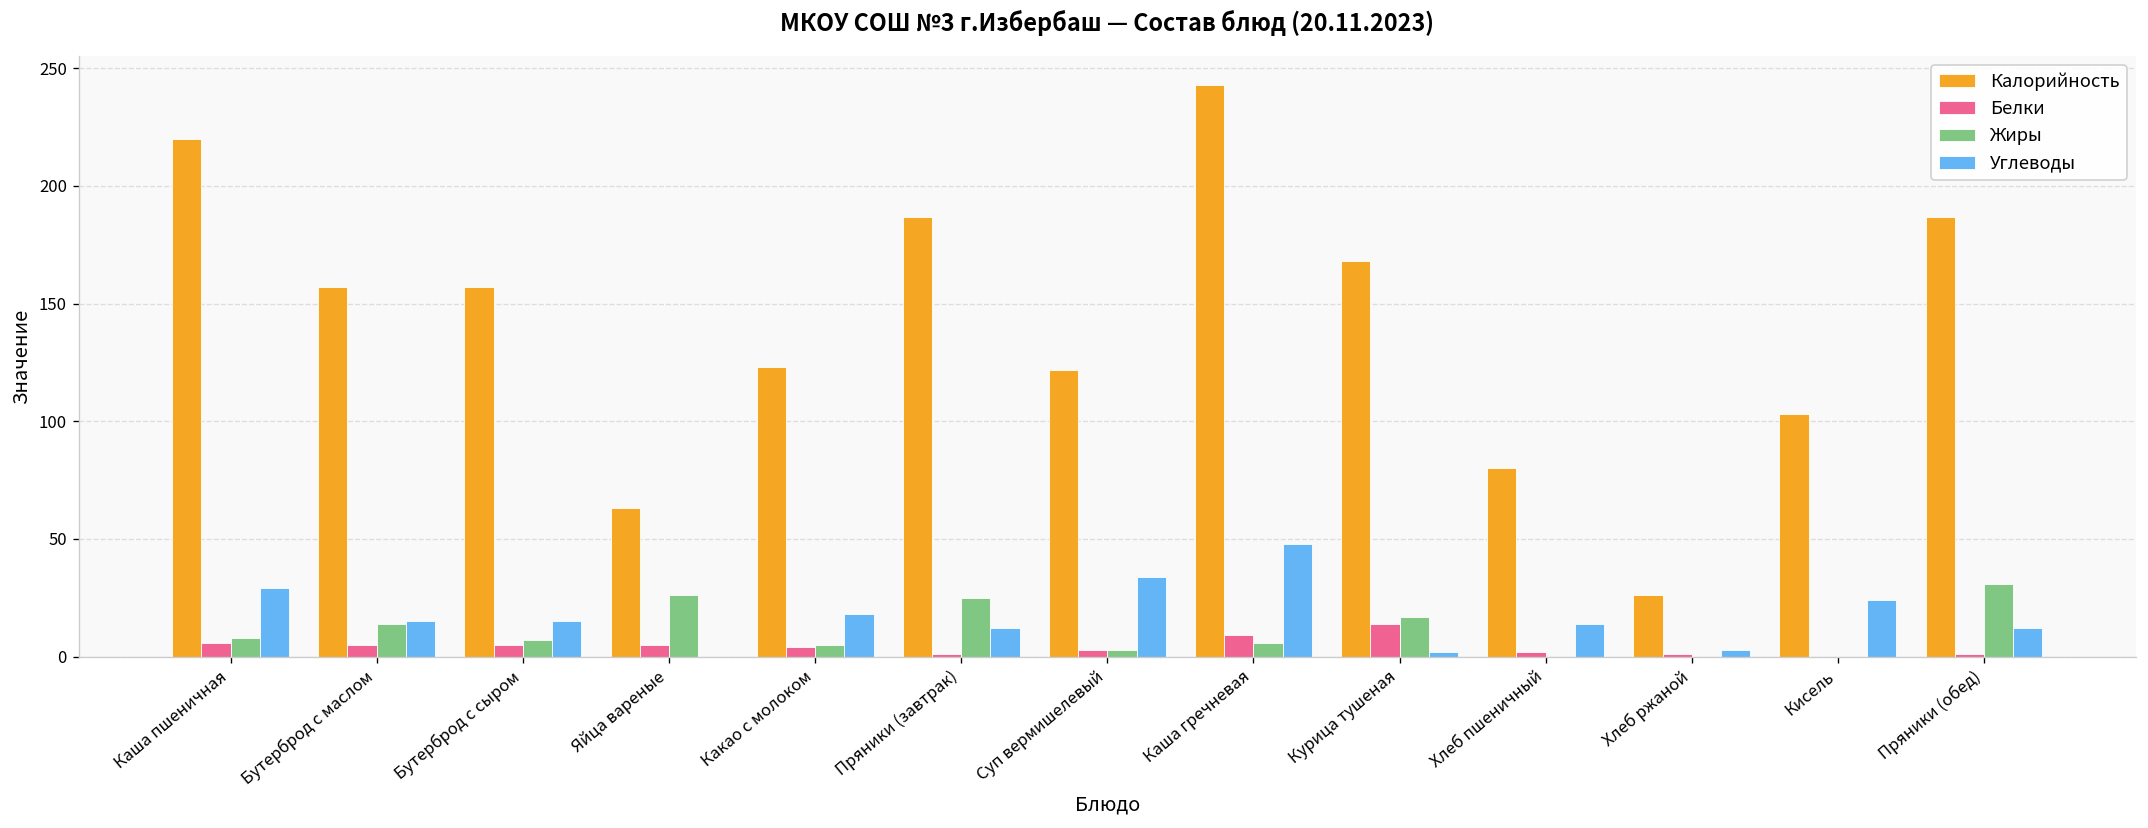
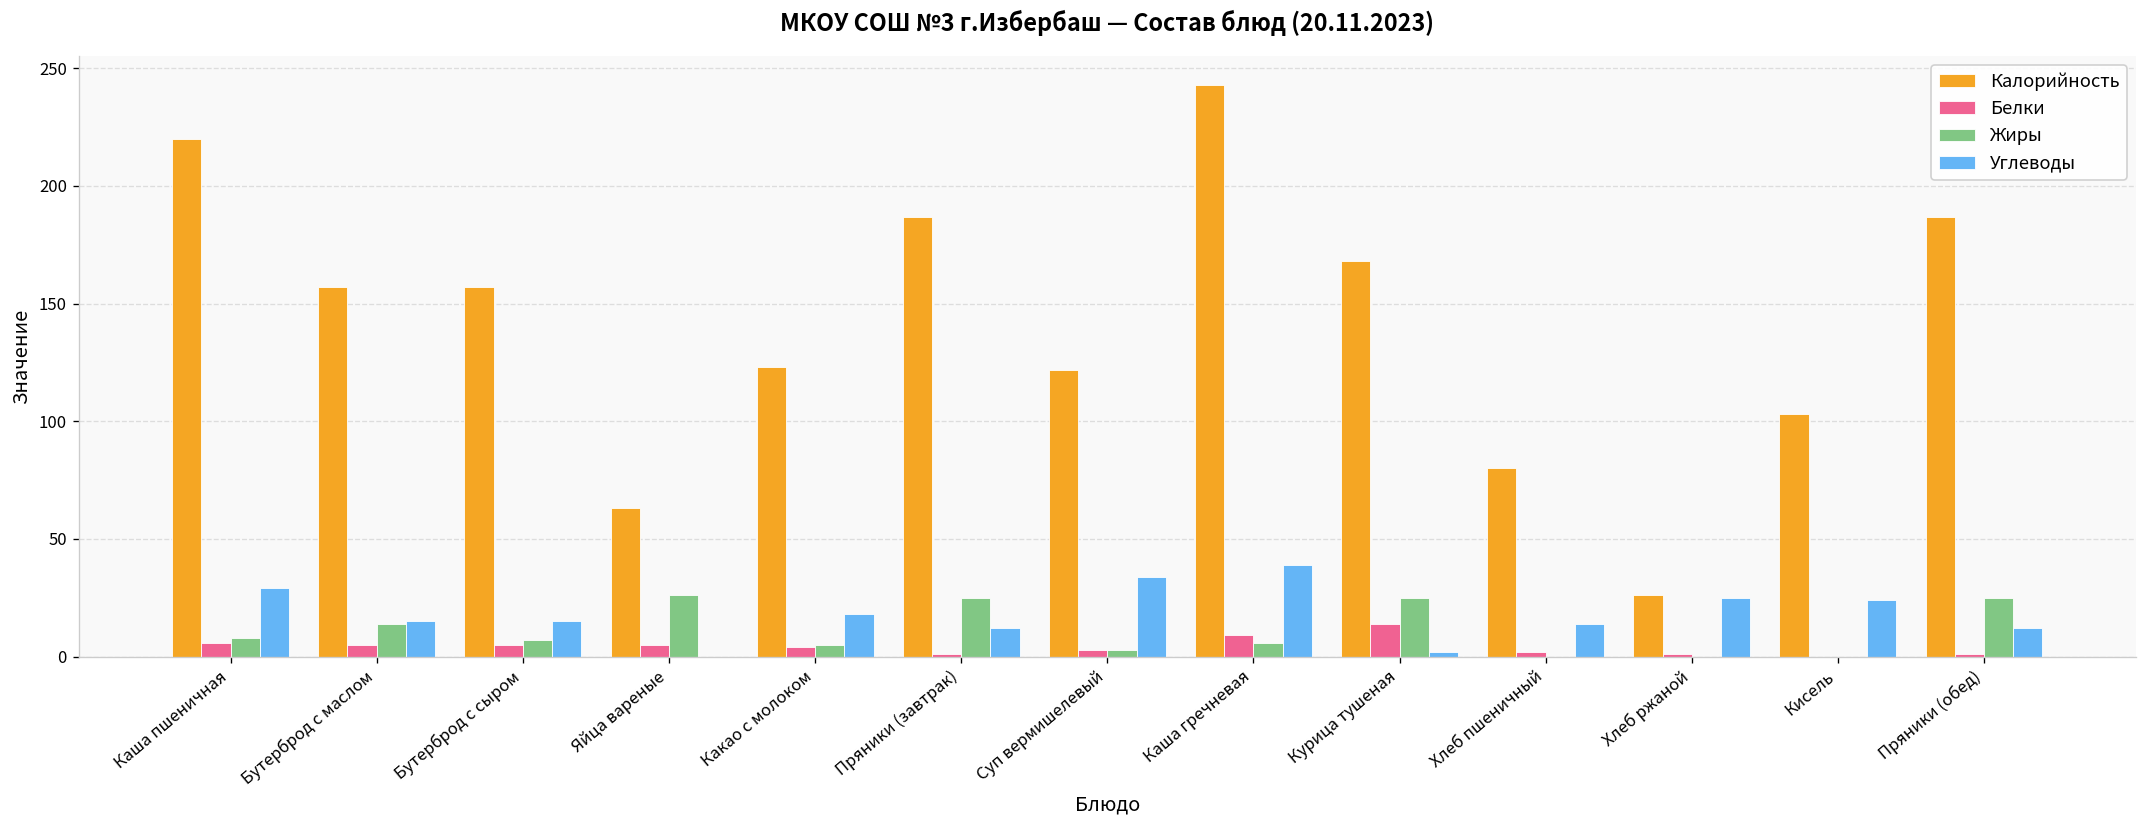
  {
    "Калорийность": {
      "Каша пшеничная": 220,
      "Бутерброд с маслом": 157,
      "Бутерброд с сыром": 157,
      "Яйца вареные": 63,
      "Какао с молоком": 123,
      "Пряники (завтрак)": 187,
      "Суп вермишелевый": 122,
      "Каша гречневая": 243,
      "Курица тушеная": 168,
      "Хлеб пшеничный": 80,
      "Хлеб ржаной": 26,
      "Кисель": 103,
      "Пряники (обед)": 187
    },
    "Белки": {
      "Каша пшеничная": 6,
      "Бутерброд с маслом": 5,
      "Бутерброд с сыром": 5,
      "Яйца вареные": 5,
      "Какао с молоком": 4,
      "Суп вермишелевый": 3,
      "Каша гречневая": 9,
      "Курица тушеная": 14,
      "Хлеб пшеничный": 2,
      "Кисель": 0
    },
    "Жиры": {
      "Каша пшеничная": 8,
      "Бутерброд с маслом": 14,
      "Бутерброд с сыром": 7,
      "Яйца вареные": 26,
      "Какао с молоком": 5,
      "Пряники (завтрак)": 25,
      "Суп вермишелевый": 3,
      "Каша гречневая": 6,
-     "Курица тушеная": 17,
+     "Курица тушеная": 25,
      "Хлеб пшеничный": 0,
      "Хлеб ржаной": 0,
      "Кисель": 0,
-     "Пряники (обед)": 31
+     "Пряники (обед)": 25
    },
    "Углеводы": {
      "Каша пшеничная": 29,
      "Бутерброд с маслом": 15,
      "Бутерброд с сыром": 15,
      "Яйца вареные": 0,
      "Какао с молоком": 18,
      "Пряники (завтрак)": 12,
      "Суп вермишелевый": 34,
-     "Каша гречневая": 48,
+     "Каша гречневая": 39,
      "Курица тушеная": 2,
      "Хлеб пшеничный": 14,
-     "Хлеб ржаной": 3,
+     "Хлеб ржаной": 25,
      "Кисель": 24,
      "Пряники (обед)": 12
    }
  }
